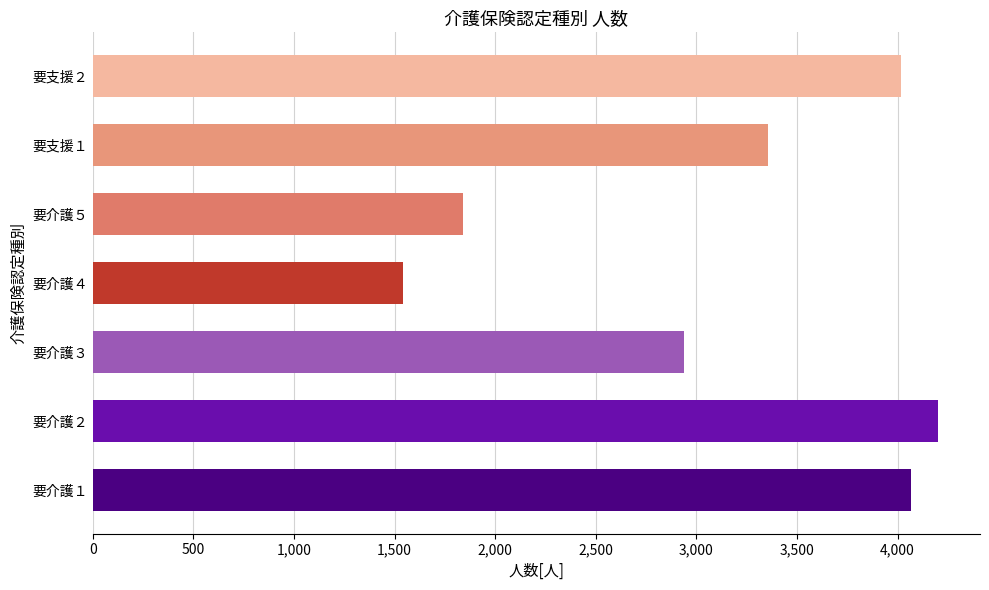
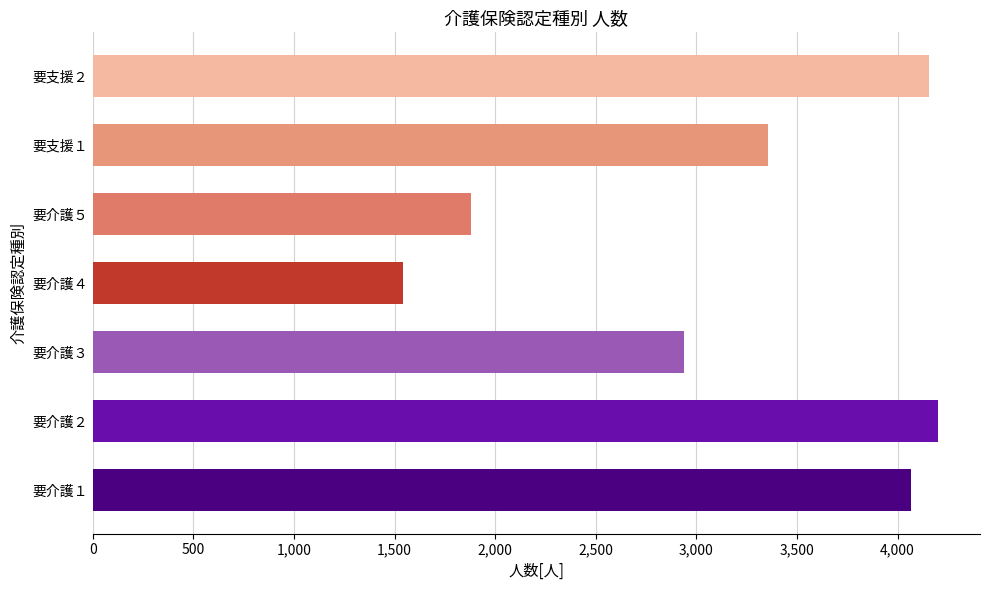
  {
-   "要支援２": "4,020",
+   "要支援２": "4,160",
    "要支援１": "3,350",
-   "要介護５": "1,840",
+   "要介護５": "1,880",
    "要介護４": "1,540",
    "要介護３": "2,940",
    "要介護２": "4,200",
    "要介護１": "4,070"
  }
